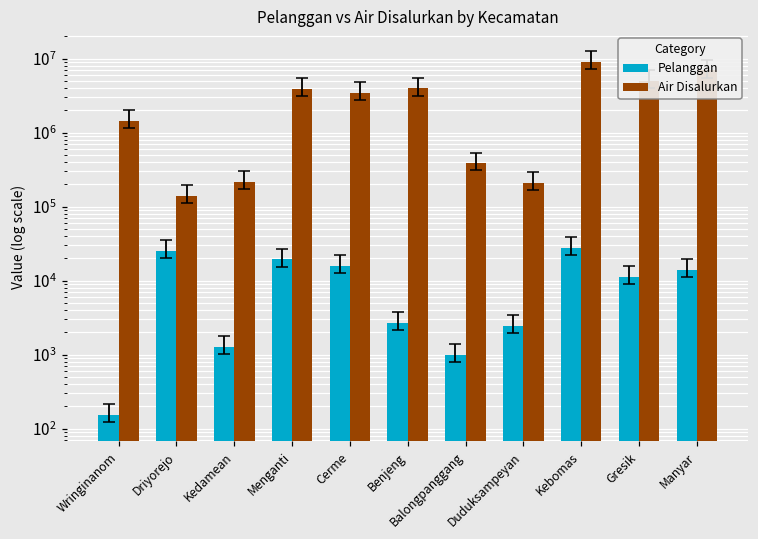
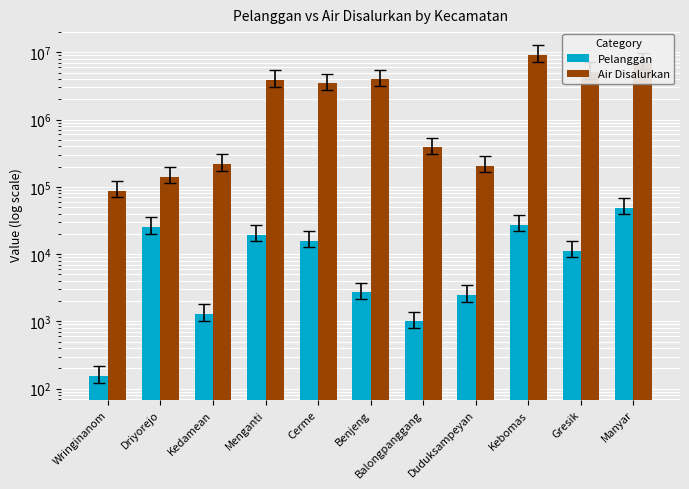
  {
    "Pelanggan": {
      "Wringinanom": 150,
      "Driyorejo": 25000,
      "Kedamean": 1300,
      "Menganti": 19000,
      "Cerme": 16000,
      "Benjeng": 2700,
      "Balongpanggang": 1000,
      "Duduksampeyan": 2500,
      "Kebomas": 27000,
      "Gresik": 11000,
-     "Manyar": 14000
+     "Manyar": 50000
    },
    "Air Disalurkan": {
-     "Wringinanom": 1500000,
+     "Wringinanom": 90000,
      "Driyorejo": 140000,
      "Kedamean": 220000,
      "Menganti": 4000000,
      "Cerme": 3000000,
      "Benjeng": 4000000,
      "Balongpanggang": 400000,
      "Duduksampeyan": 210000,
      "Kebomas": 9000000
    }
  }
